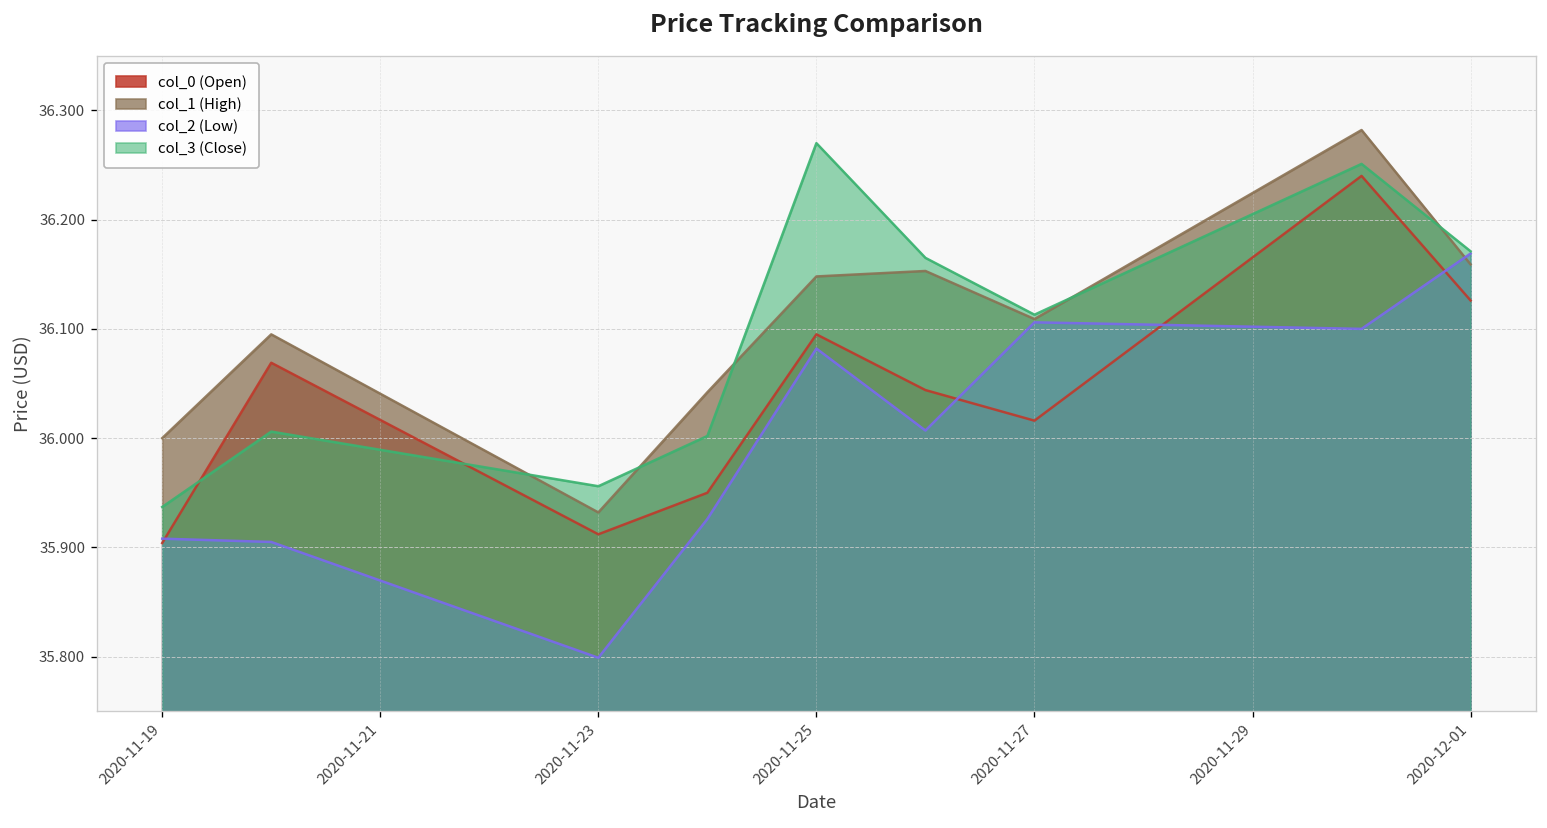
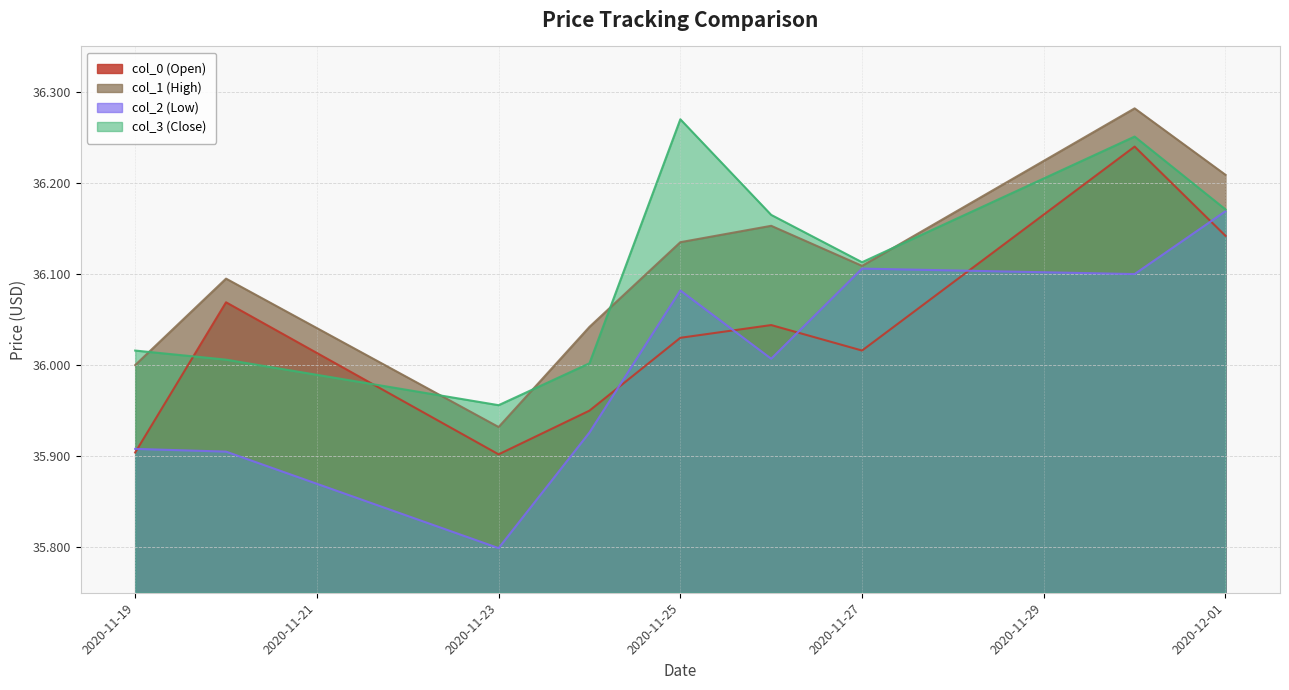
  {
    "col_0 (Open)": {
      "2020-11-19": 35.90,
-     "2020-11-23": 35.91,
-     "2020-11-25": 36.10,
+     "2020-11-23": 35.90,
+     "2020-11-25": 36.03,
      "2020-11-27": 36.02,
-     "2020-12-01": 36.13
+     "2020-12-01": 36.14
    },
    "col_1 (High)": {
      "2020-11-19": 36.00,
      "2020-11-23": 35.93,
-     "2020-11-25": 36.15,
+     "2020-11-25": 36.14,
      "2020-11-27": 36.11,
-     "2020-12-01": 36.16
+     "2020-12-01": 36.21
    },
    "col_2 (Low)": {
      "2020-11-19": 35.91,
      "2020-11-23": 35.80,
      "2020-11-25": 36.08,
      "2020-11-27": 36.11
    },
    "col_3 (Close)": {
-     "2020-11-19": 35.94,
+     "2020-11-19": 36.02,
      "2020-11-23": 35.96,
      "2020-11-25": 36.27,
      "2020-11-27": 36.11
    }
  }
